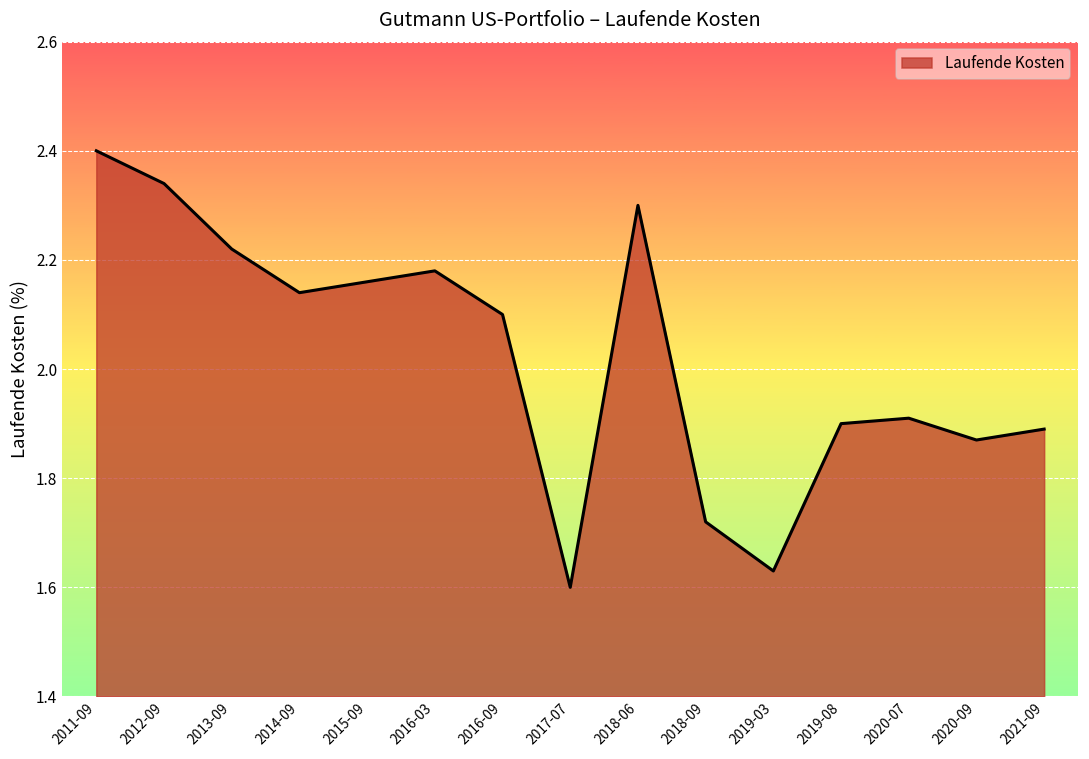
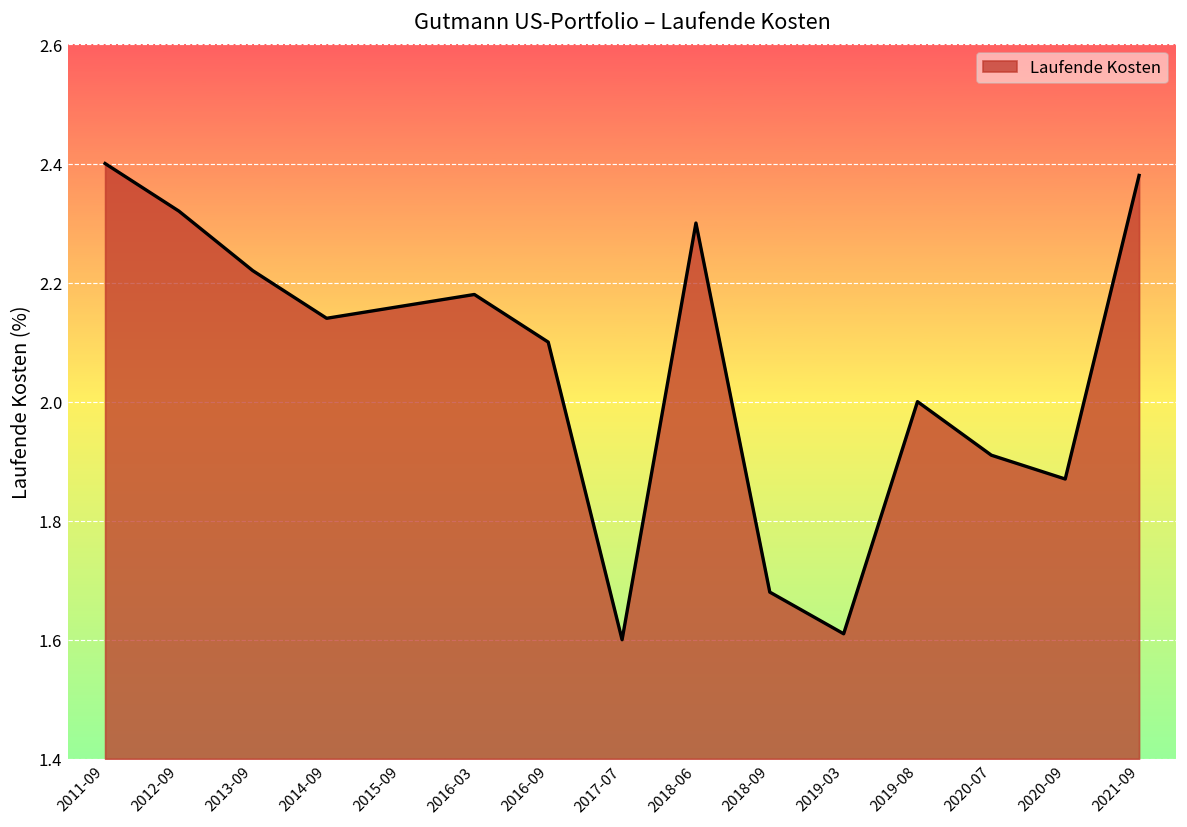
  {
    "2011-09": 2.40,
-   "2012-09": 2.34,
+   "2012-09": 2.32,
    "2013-09": 2.22,
    "2014-09": 2.14,
    "2015-09": 2.16,
    "2016-03": 2.18,
    "2016-09": 2.10,
    "2017-07": 1.60,
    "2018-06": 2.30,
-   "2018-09": 1.72,
-   "2019-03": 1.63,
-   "2019-08": 1.9,
+   "2018-09": 1.68,
+   "2019-03": 1.61,
+   "2019-08": 2.0,
    "2020-07": 1.91,
    "2020-09": 1.87,
-   "2021-09": 1.89
+   "2021-09": 2.38
  }
